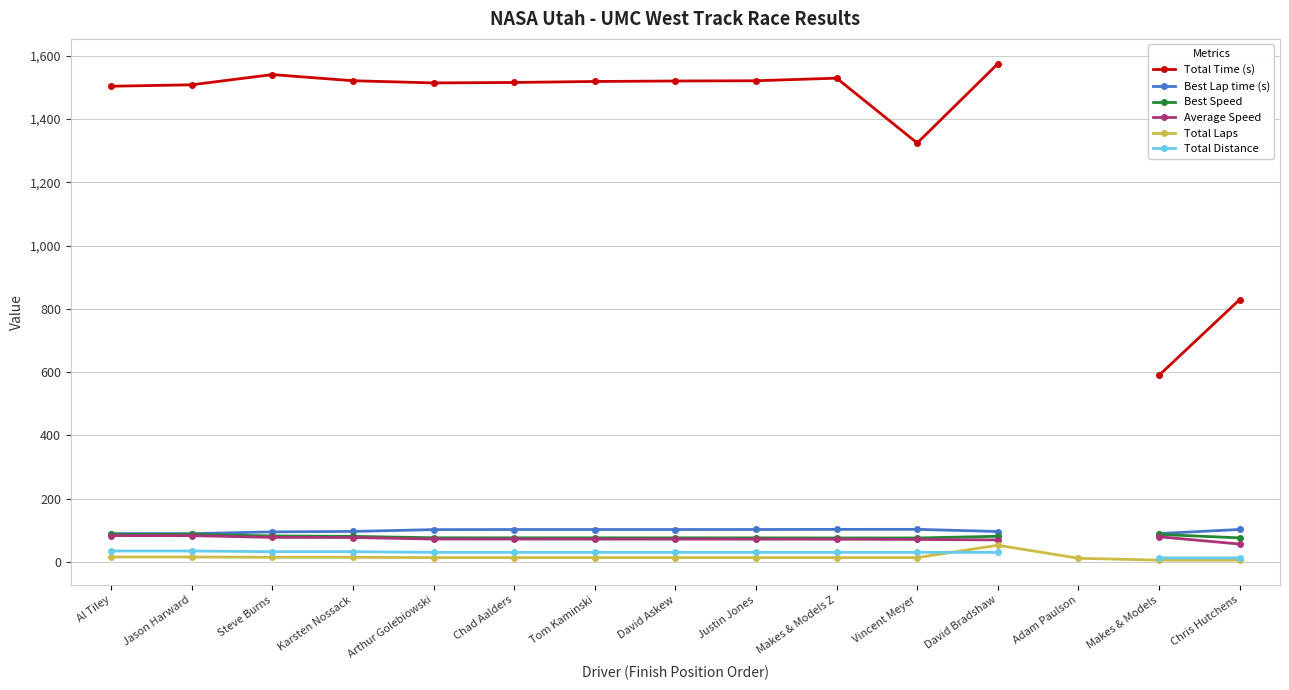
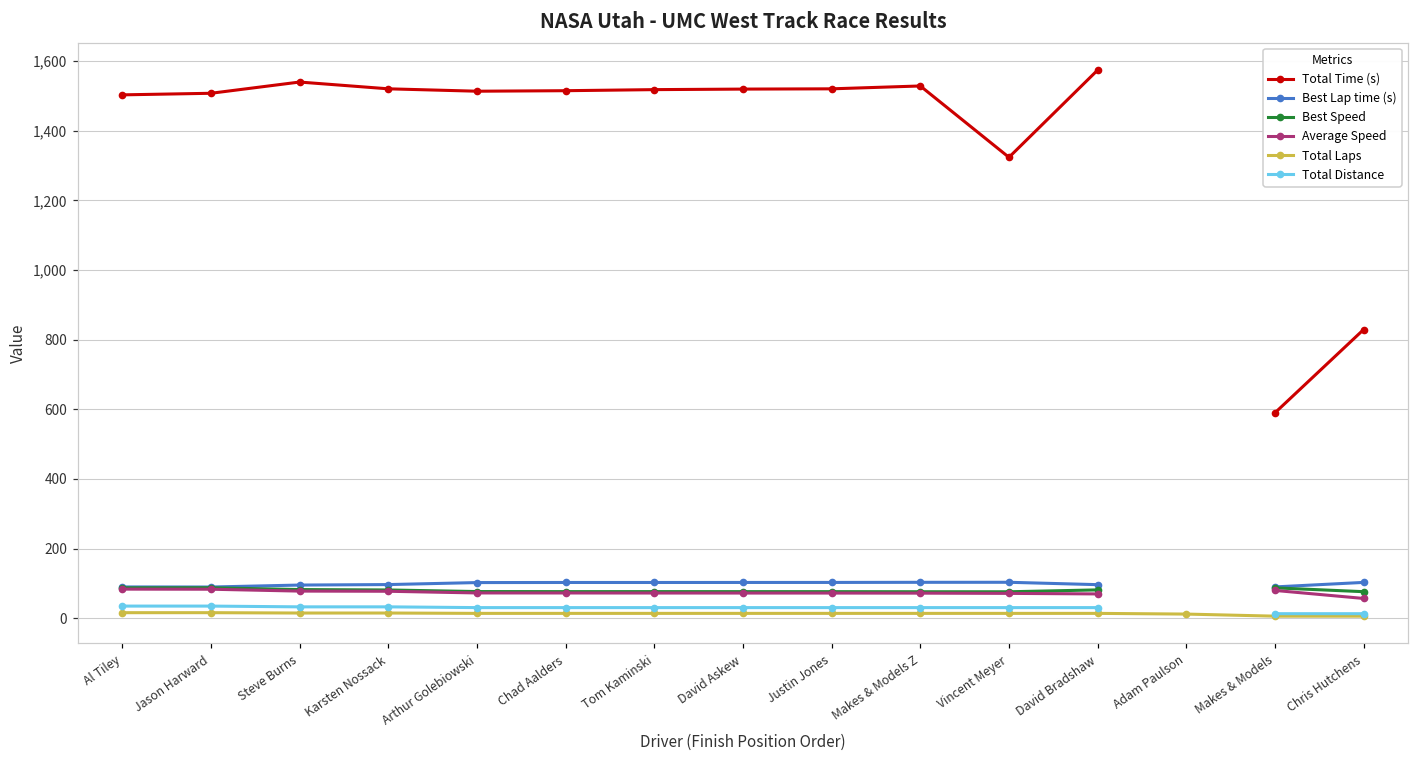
  {
    "Total Time (s)": {
      "Al Tiley": "1,500",
      "Jason Harward": "1,510",
      "Steve Burns": "1,540",
      "Karsten Nossack": "1,520",
      "Arthur Golebiowski": "1,510",
      "Chad Aalders": "1,520",
      "Tom Kaminski": "1,520",
      "David Askew": "1,520",
      "Justin Jones": "1,520",
      "Makes & Models Z": "1,530",
      "Vincent Meyer": "1,320",
      "David Bradshaw": "1,570",
      "Makes & Models": "590",
      "Chris Hutchens": "830"
    },
    "Best Lap time (s)": {
      "Steve Burns": "100",
      "Karsten Nossack": "100",
      "Arthur Golebiowski": "100",
      "Chad Aalders": "100",
      "Tom Kaminski": "100",
      "David Askew": "100",
      "Justin Jones": "100",
      "Makes & Models Z": "100",
      "Vincent Meyer": "100",
      "David Bradshaw": "100",
      "Chris Hutchens": "100"
    },
    "Best Speed": {
      "David Bradshaw": "80",
      "Chris Hutchens": "80"
    },
    "Average Speed": {
      "David Bradshaw": "70",
      "Chris Hutchens": "60"
    },
    "Total Laps": {
      "Al Tiley": "20",
      "Jason Harward": "20",
      "Steve Burns": "20",
      "Karsten Nossack": "20",
      "Arthur Golebiowski": "10",
      "Chad Aalders": "10",
      "Tom Kaminski": "10",
      "David Askew": "10",
      "Justin Jones": "10",
      "Makes & Models Z": "10",
      "Vincent Meyer": "10",
-     "David Bradshaw": "50",
+     "David Bradshaw": "10",
      "Adam Paulson": "10"
    },
    "Total Distance": {
      "Al Tiley": "30",
      "Jason Harward": "30",
      "Steve Burns": "30",
      "Karsten Nossack": "30",
      "Arthur Golebiowski": "30",
      "Chad Aalders": "30",
      "Tom Kaminski": "30",
      "David Askew": "30",
      "Justin Jones": "30",
      "Makes & Models Z": "30",
      "Vincent Meyer": "30",
      "David Bradshaw": "30"
    }
  }
